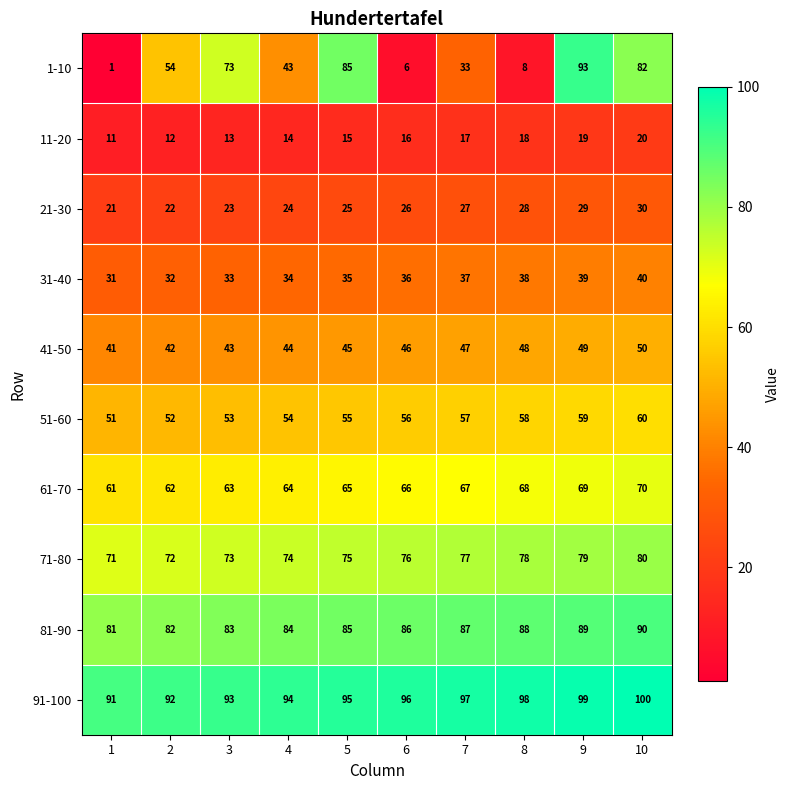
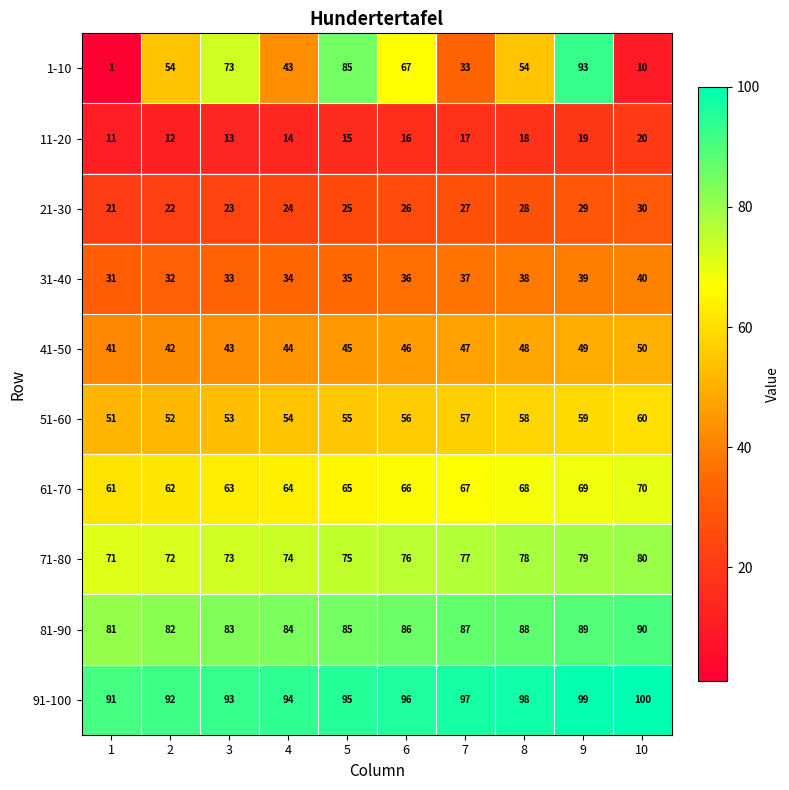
  {
    "1-10": {
      "1": 1,
      "2": 54,
      "3": 73,
      "4": 43,
      "5": 85,
-     "6": 6,
+     "6": 67,
      "7": 33,
-     "8": 8,
+     "8": 54,
      "9": 93,
-     "10": 82
+     "10": 10
    },
    "11-20": {
      "1": 11,
      "2": 12,
      "3": 13,
      "4": 14,
      "5": 15,
      "6": 16,
      "7": 17,
      "8": 18,
      "9": 19,
      "10": 20
    },
    "21-30": {
      "1": 21,
      "2": 22,
      "3": 23,
      "4": 24,
      "5": 25,
      "6": 26,
      "7": 27,
      "8": 28,
      "9": 29,
      "10": 30
    },
    "31-40": {
      "1": 31,
      "2": 32,
      "3": 33,
      "4": 34,
      "5": 35,
      "6": 36,
      "7": 37,
      "8": 38,
      "9": 39,
      "10": 40
    },
    "41-50": {
      "1": 41,
      "2": 42,
      "3": 43,
      "4": 44,
      "5": 45,
      "6": 46,
      "7": 47,
      "8": 48,
      "9": 49,
      "10": 50
    },
    "51-60": {
      "1": 51,
      "2": 52,
      "3": 53,
      "4": 54,
      "5": 55,
      "6": 56,
      "7": 57,
      "8": 58,
      "9": 59,
      "10": 60
    },
    "61-70": {
      "1": 61,
      "2": 62,
      "3": 63,
      "4": 64,
      "5": 65,
      "6": 66,
      "7": 67,
      "8": 68,
      "9": 69,
      "10": 70
    },
    "71-80": {
      "1": 71,
      "2": 72,
      "3": 73,
      "4": 74,
      "5": 75,
      "6": 76,
      "7": 77,
      "8": 78,
      "9": 79,
      "10": 80
    },
    "81-90": {
      "1": 81,
      "2": 82,
      "3": 83,
      "4": 84,
      "5": 85,
      "6": 86,
      "7": 87,
      "8": 88,
      "9": 89,
      "10": 90
    },
    "91-100": {
      "1": 91,
      "2": 92,
      "3": 93,
      "4": 94,
      "5": 95,
      "6": 96,
      "7": 97,
      "8": 98,
      "9": 99,
      "10": 100
    }
  }
